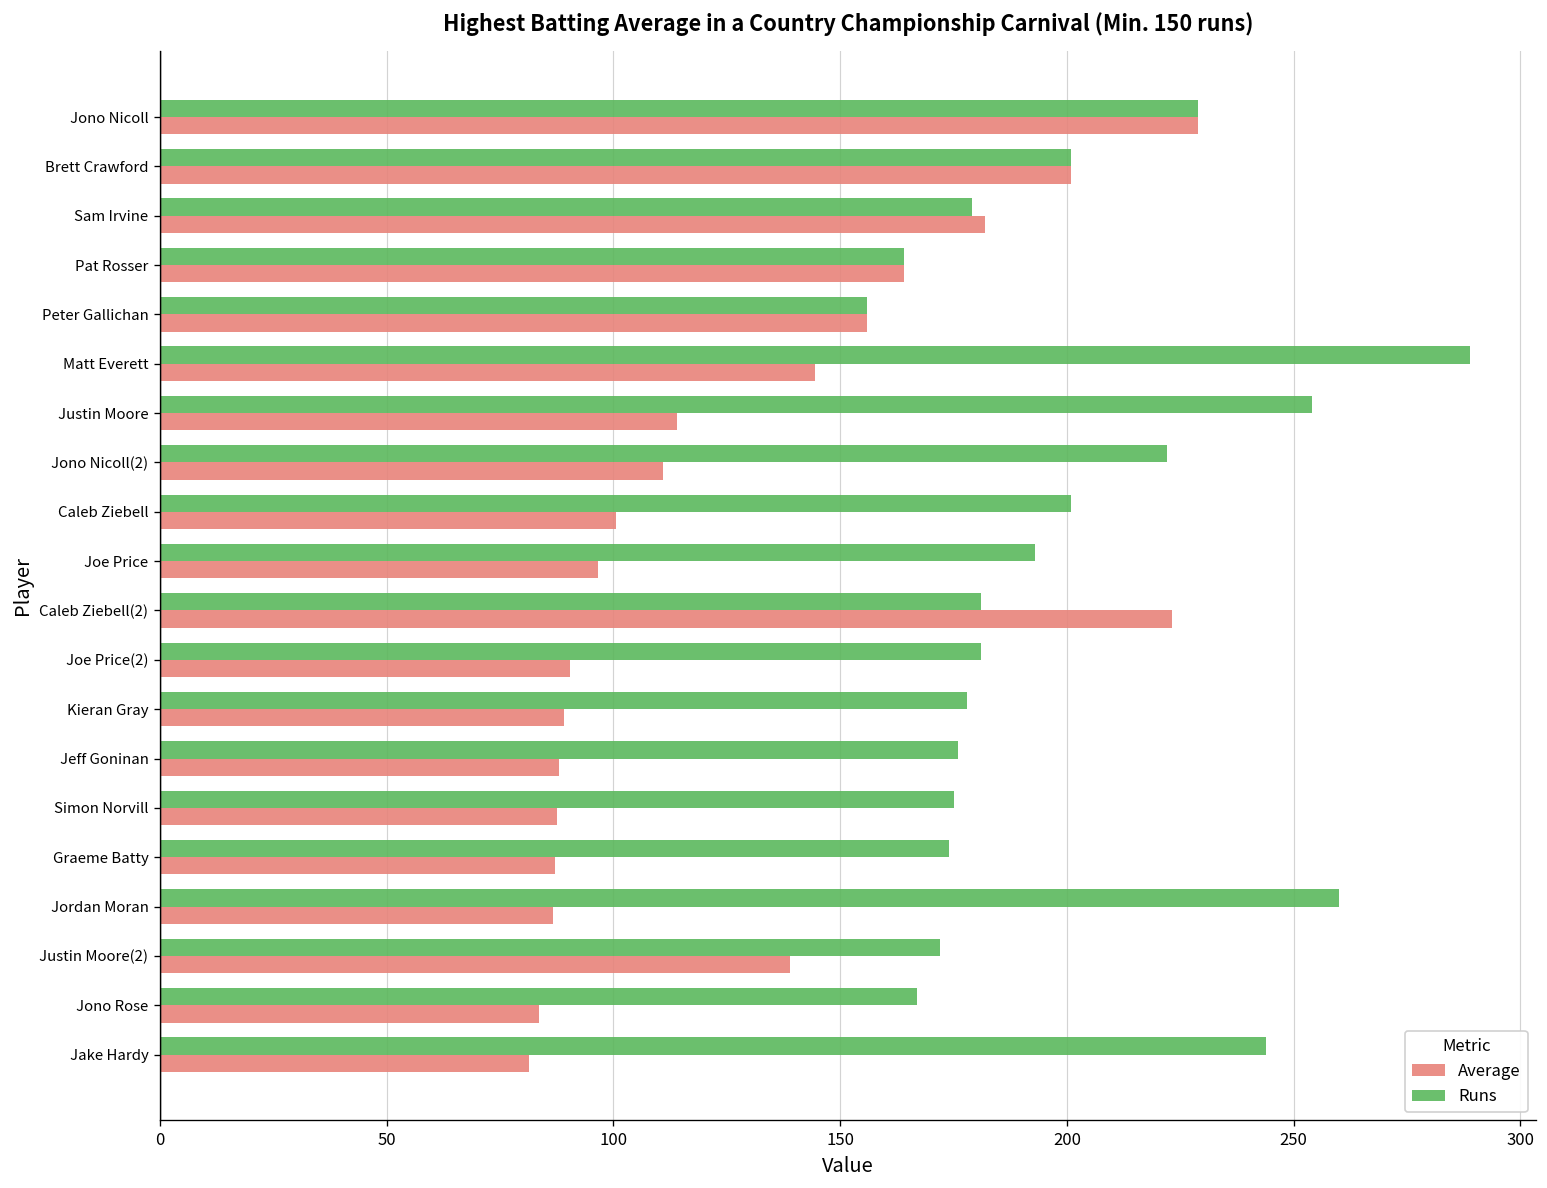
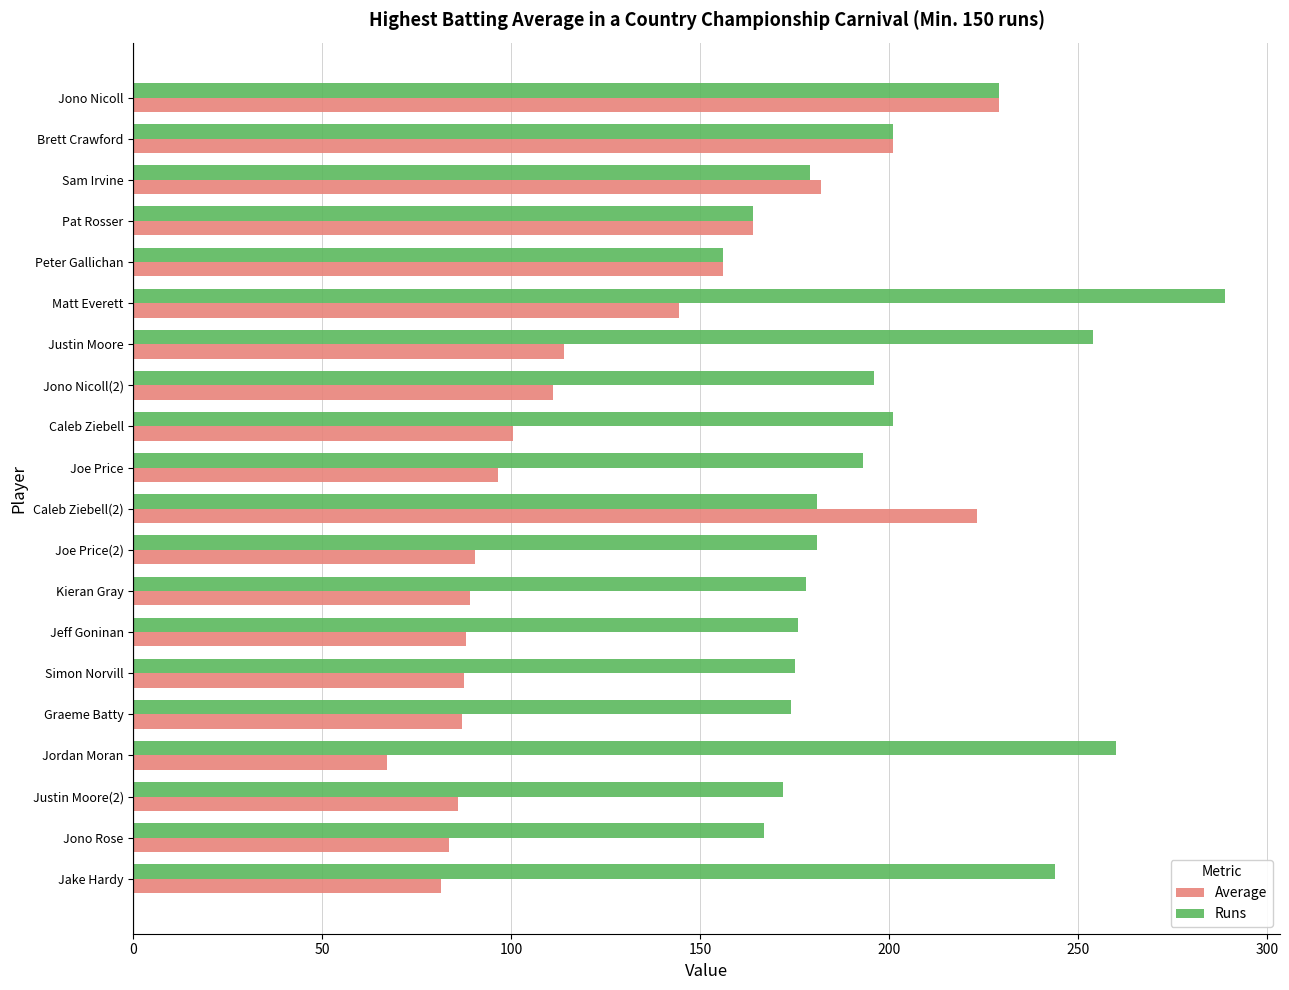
  {
    "Average": {
      "Jono Nicoll": 229,
      "Brett Crawford": 201,
      "Sam Irvine": 182,
      "Pat Rosser": 164,
      "Peter Gallichan": 156,
      "Matt Everett": 145,
      "Justin Moore": 114,
      "Jono Nicoll(2)": 111,
      "Caleb Ziebell": 101,
      "Joe Price": 97,
      "Caleb Ziebell(2)": 223,
      "Joe Price(2)": 91,
      "Kieran Gray": 89,
      "Jeff Goninan": 88,
      "Simon Norvill": 88,
      "Graeme Batty": 87,
-     "Jordan Moran": 87,
-     "Justin Moore(2)": 139,
+     "Jordan Moran": 67,
+     "Justin Moore(2)": 86,
      "Jono Rose": 84,
      "Jake Hardy": 81
    },
    "Runs": {
      "Jono Nicoll": 229,
      "Brett Crawford": 201,
      "Sam Irvine": 179,
      "Pat Rosser": 164,
      "Peter Gallichan": 156,
      "Matt Everett": 289,
      "Justin Moore": 254,
-     "Jono Nicoll(2)": 222,
+     "Jono Nicoll(2)": 196,
      "Caleb Ziebell": 201,
      "Joe Price": 193,
      "Caleb Ziebell(2)": 181,
      "Joe Price(2)": 181,
      "Kieran Gray": 178,
      "Jeff Goninan": 176,
      "Simon Norvill": 175,
      "Graeme Batty": 174,
      "Jordan Moran": 260,
      "Justin Moore(2)": 172,
      "Jono Rose": 167,
      "Jake Hardy": 244
    }
  }
